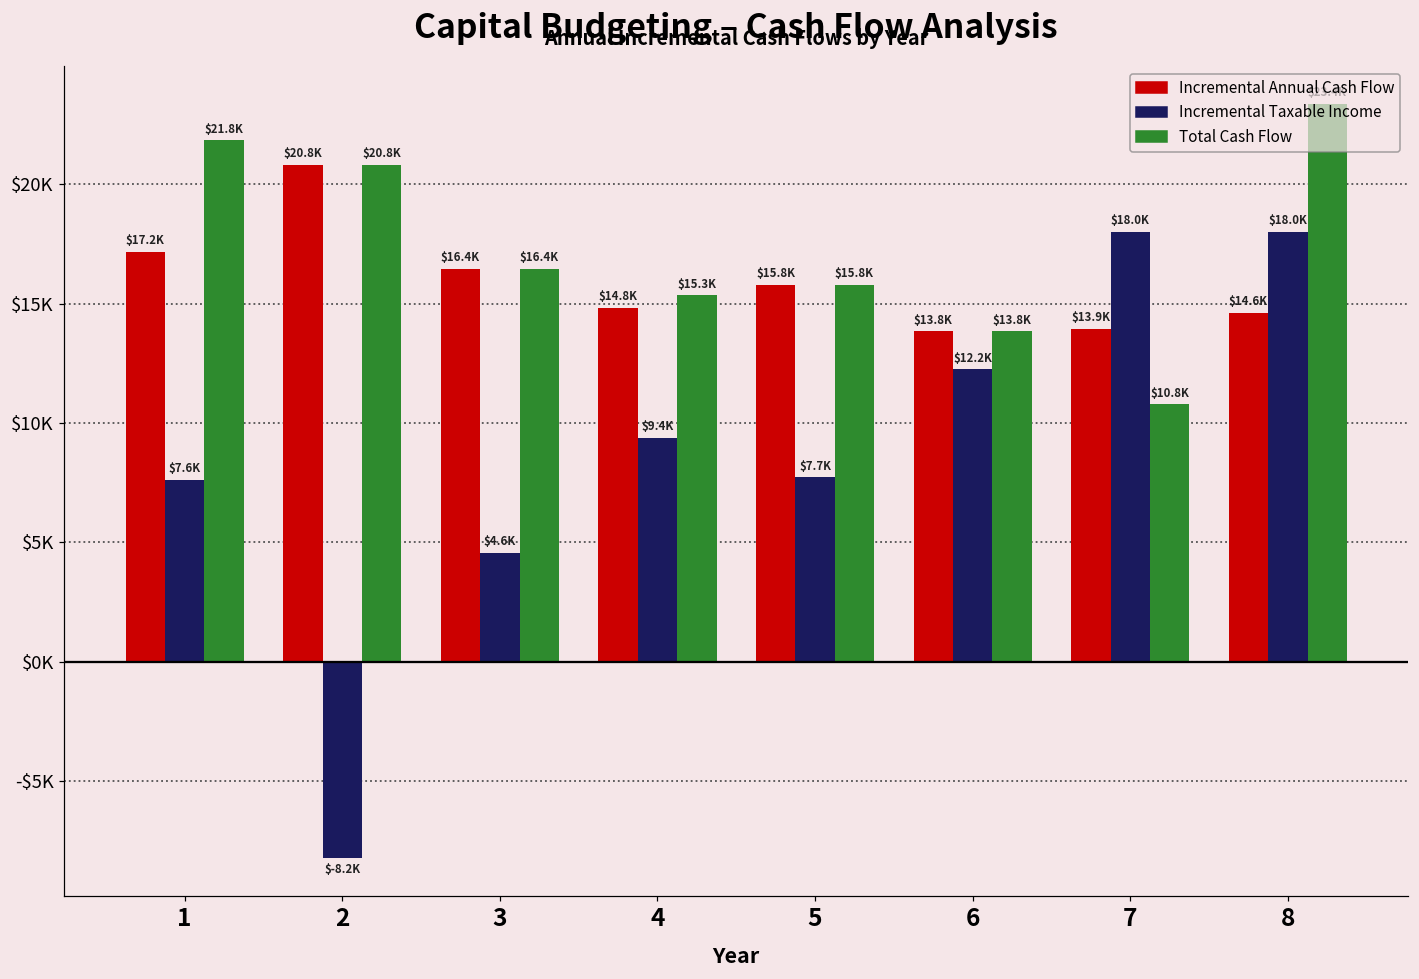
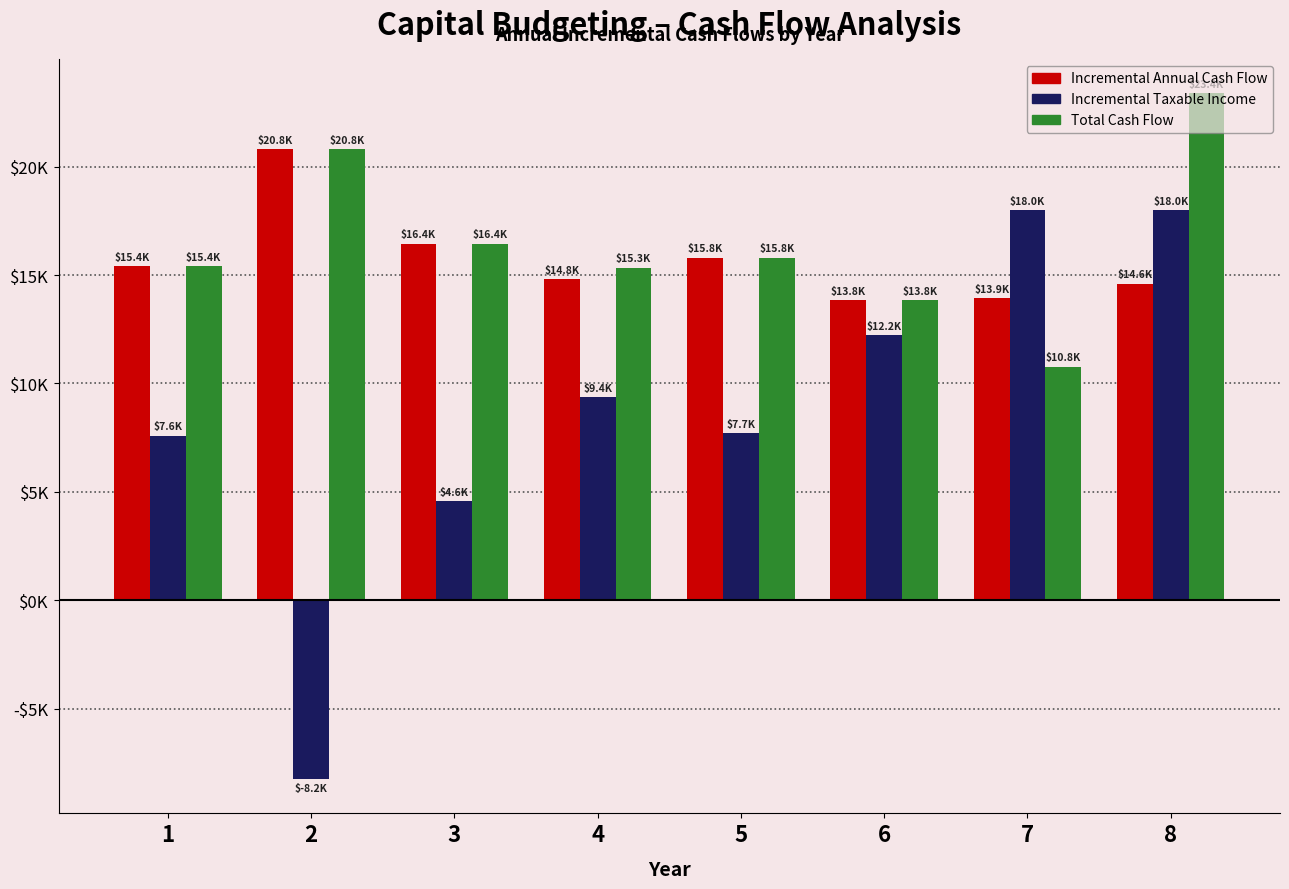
  {
    "Incremental Annual Cash Flow": {
-     "1": "$17.2K",
+     "1": "$15.4K",
      "2": "$20.8K",
      "3": "$16.4K",
      "4": "$14.8K",
      "5": "$15.8K",
      "6": "$13.8K",
      "7": "$13.9K",
      "8": "$14.6K"
    },
    "Incremental Taxable Income": {
      "1": "$7.6K",
      "2": "$-8.2K",
      "3": "$4.6K",
      "4": "$9.4K",
      "5": "$7.7K",
      "6": "$12.2K",
      "7": "$18.0K",
      "8": "$18.0K"
    },
    "Total Cash Flow": {
-     "1": "$21.8K",
+     "1": "$15.4K",
      "2": "$20.8K",
      "3": "$16.4K",
      "4": "$15.3K",
      "5": "$15.8K",
      "6": "$13.8K",
      "7": "$10.8K"
    }
  }
